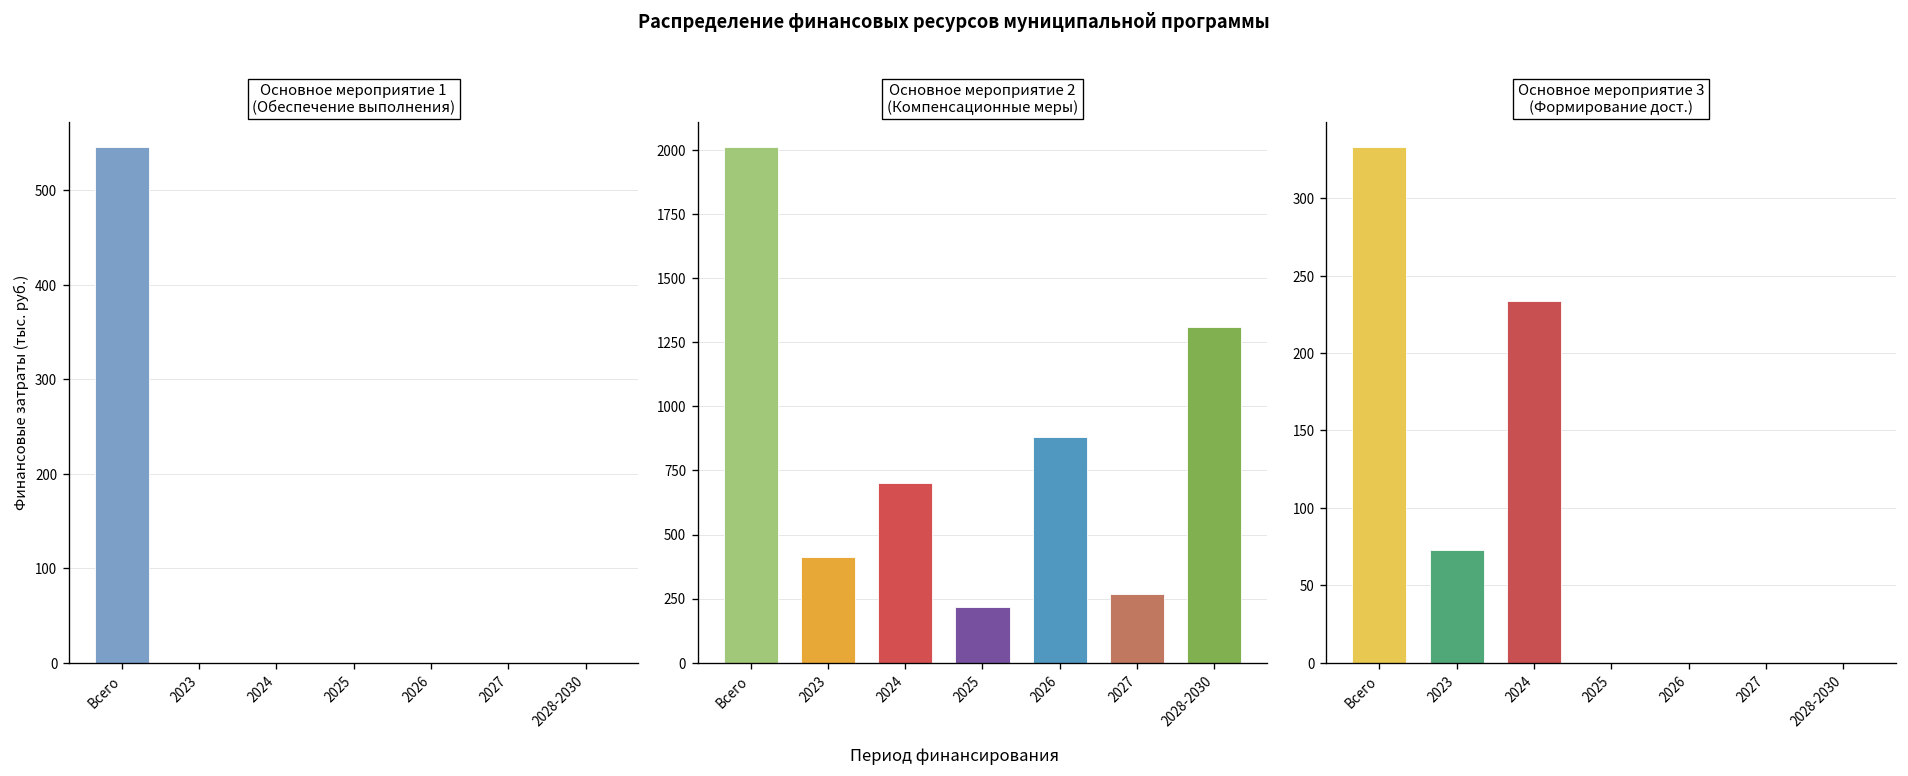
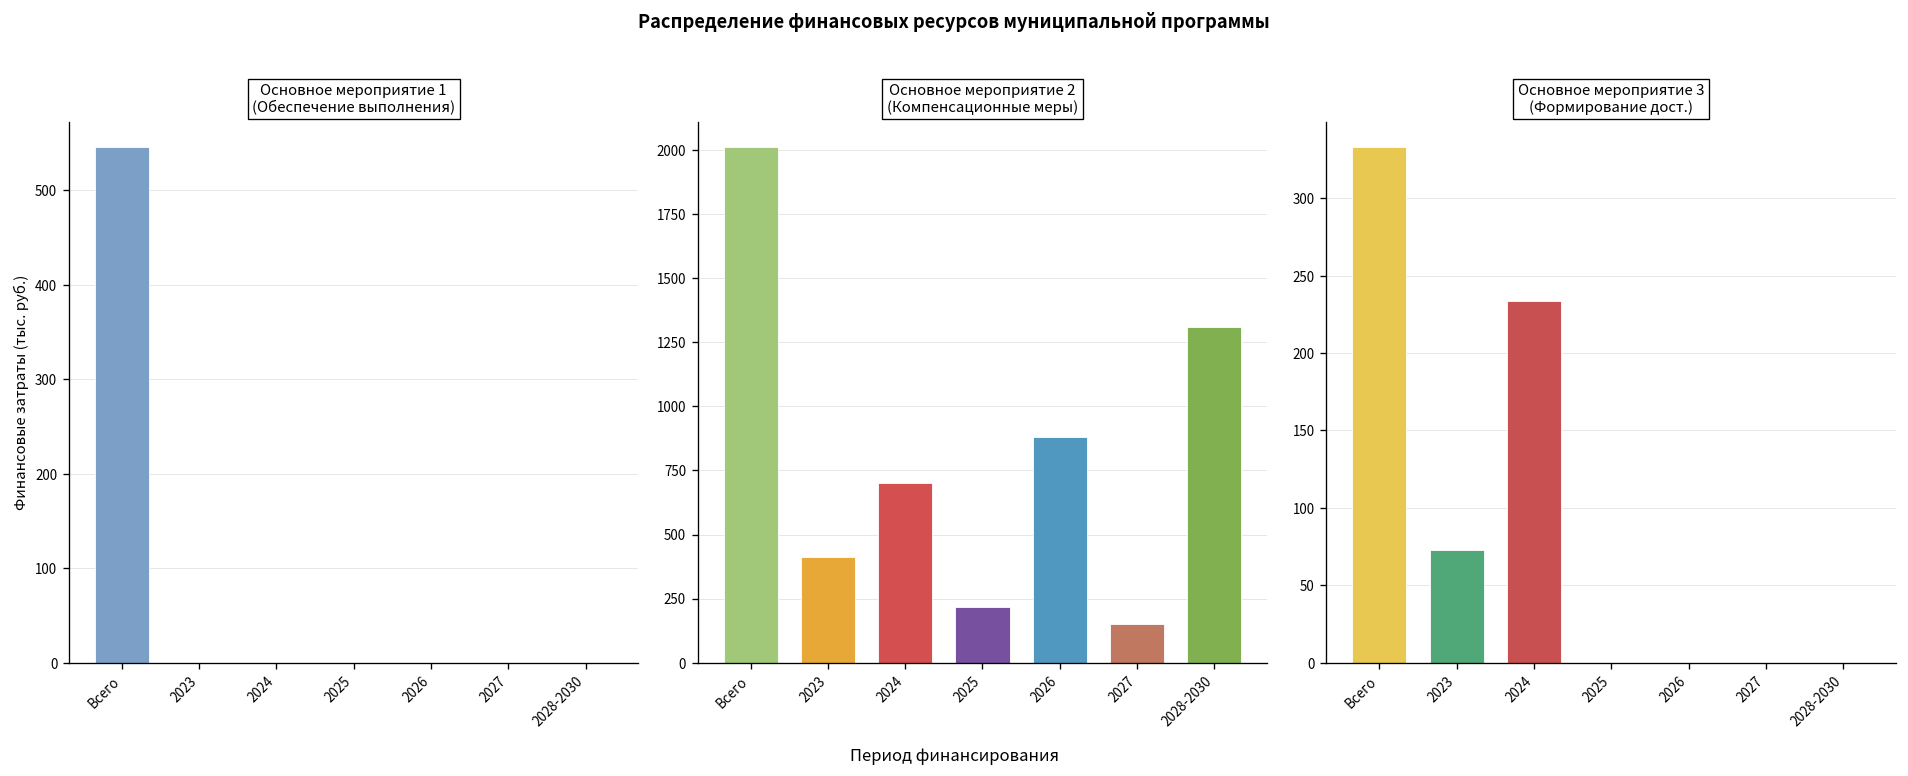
  {
    "Основное мероприятие 1 (Обеспечение выполнения)": {
      "Всего": 550,
      "2023": 0,
      "2024": 0,
      "2025": 0,
      "2026": 0,
      "2027": 0,
      "2028-2030": 0
    },
    "Основное мероприятие 2 (Компенсационные меры)": {
      "Всего": 2010,
      "2023": 410,
      "2024": 700,
      "2025": 220,
      "2026": 880,
-     "2027": 270,
+     "2027": 150,
      "2028-2030": 1310
    },
    "Основное мероприятие 3 (Формирование дост.)": {
      "Всего": 333,
      "2023": 73,
      "2024": 234,
      "2025": 0,
      "2026": 0,
      "2027": 0,
      "2028-2030": 0
    }
  }
